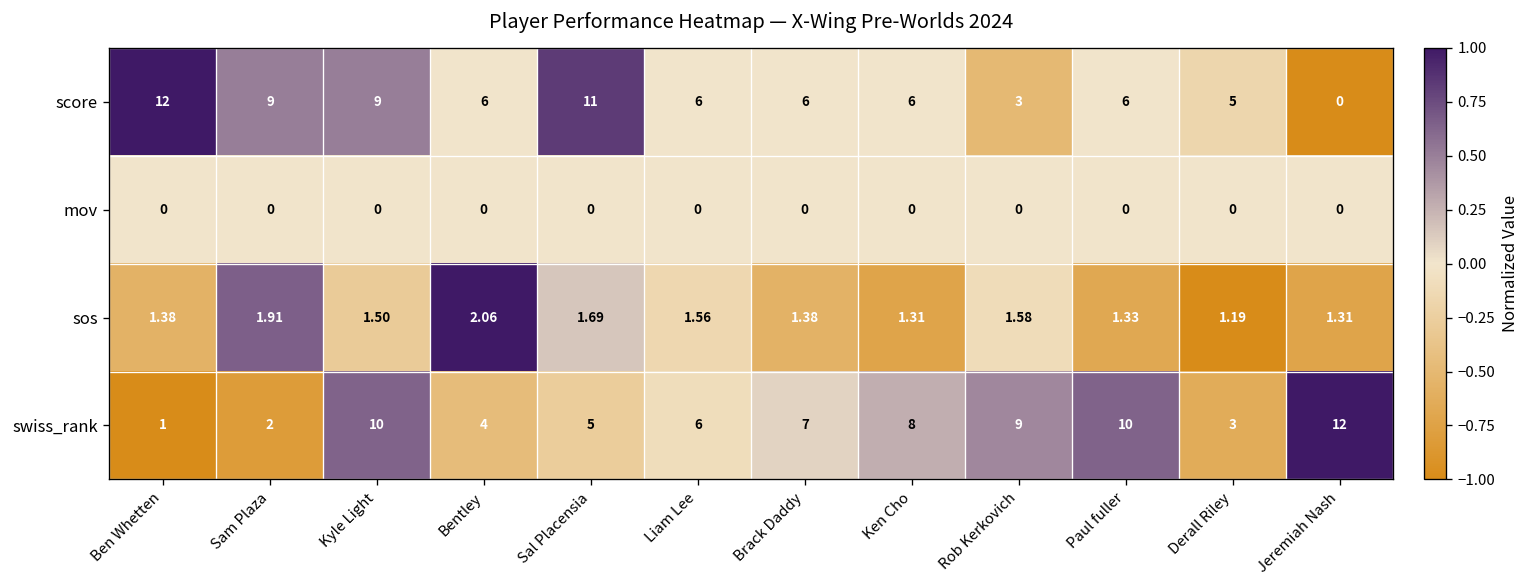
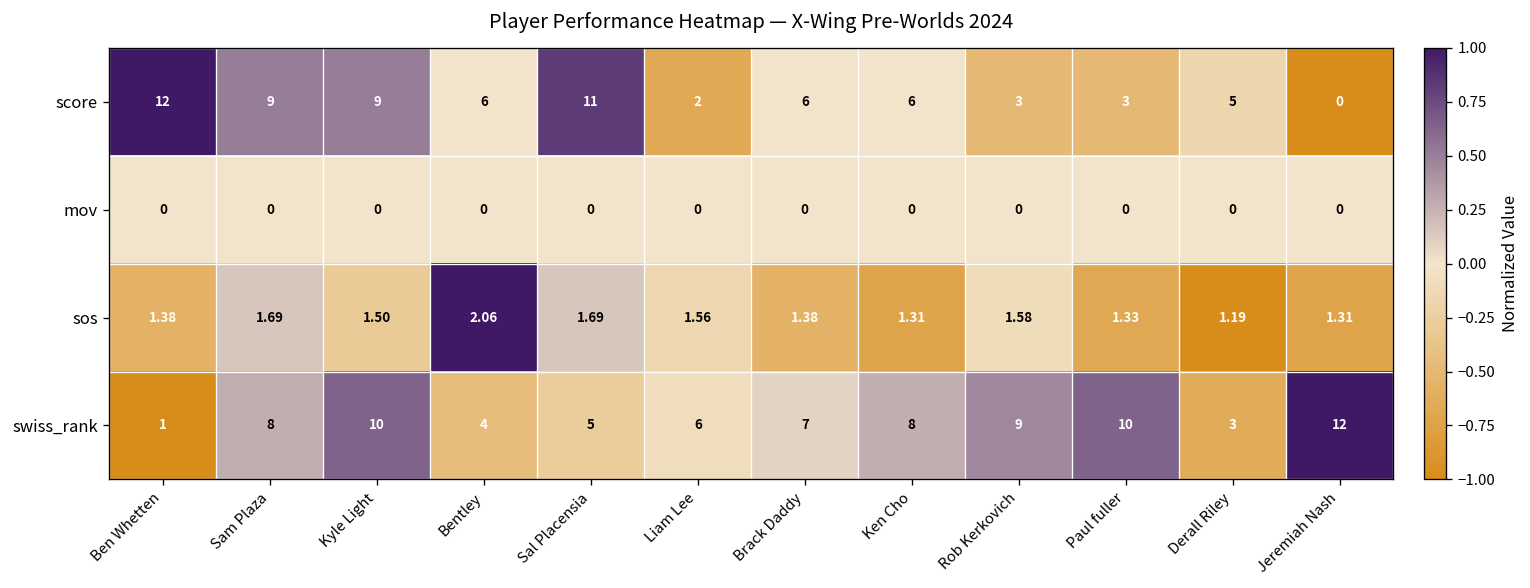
  {
    "score": {
      "Ben Whetten": 12,
      "Sam Plaza": 9,
      "Kyle Light": 9,
      "Bentley": 6,
      "Sal Placensia": 11,
-     "Liam Lee": 6,
+     "Liam Lee": 2,
      "Brack Daddy": 6,
      "Ken Cho": 6,
      "Rob Kerkovich": 3,
-     "Paul fuller": 6,
+     "Paul fuller": 3,
      "Derall Riley": 5,
      "Jeremiah Nash": 0
    },
    "mov": {
      "Ben Whetten": 0,
      "Sam Plaza": 0,
      "Kyle Light": 0,
      "Bentley": 0,
      "Sal Placensia": 0,
      "Liam Lee": 0,
      "Brack Daddy": 0,
      "Ken Cho": 0,
      "Rob Kerkovich": 0,
      "Paul fuller": 0,
      "Derall Riley": 0,
      "Jeremiah Nash": 0
    },
    "sos": {
      "Ben Whetten": 1.38,
-     "Sam Plaza": 1.91,
+     "Sam Plaza": 1.69,
      "Kyle Light": 1.50,
      "Bentley": 2.06,
      "Sal Placensia": 1.69,
      "Liam Lee": 1.56,
      "Brack Daddy": 1.38,
      "Ken Cho": 1.31,
      "Rob Kerkovich": 1.58,
      "Paul fuller": 1.33,
      "Derall Riley": 1.19,
      "Jeremiah Nash": 1.31
    },
    "swiss_rank": {
      "Ben Whetten": 1,
-     "Sam Plaza": 2,
+     "Sam Plaza": 8,
      "Kyle Light": 10,
      "Bentley": 4,
      "Sal Placensia": 5,
      "Liam Lee": 6,
      "Brack Daddy": 7,
      "Ken Cho": 8,
      "Rob Kerkovich": 9,
      "Paul fuller": 10,
      "Derall Riley": 3,
      "Jeremiah Nash": 12
    }
  }
